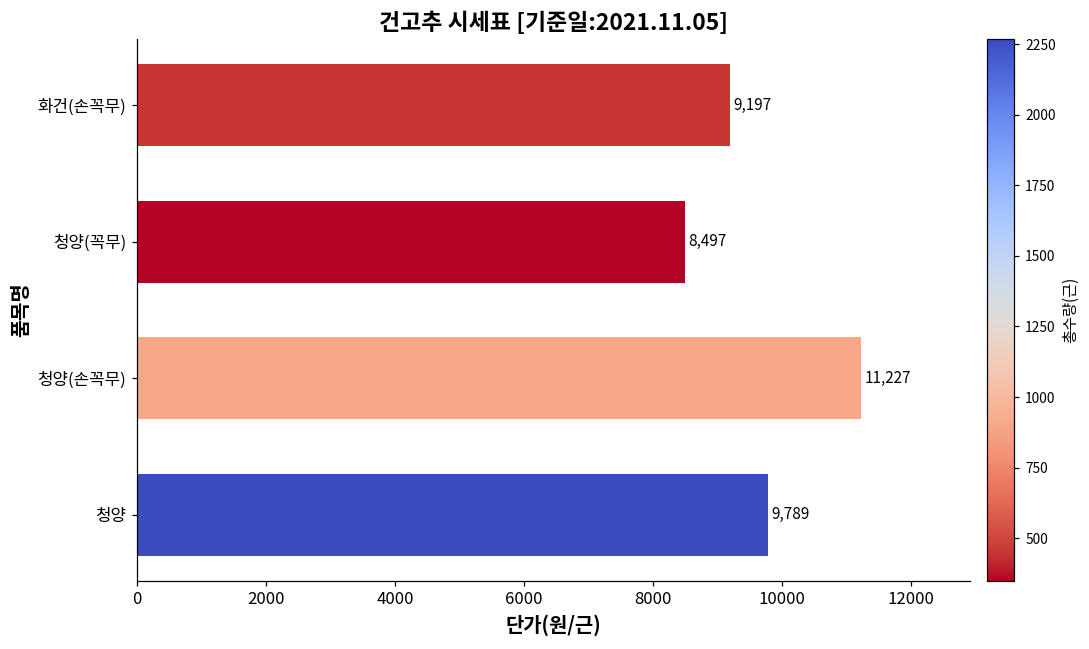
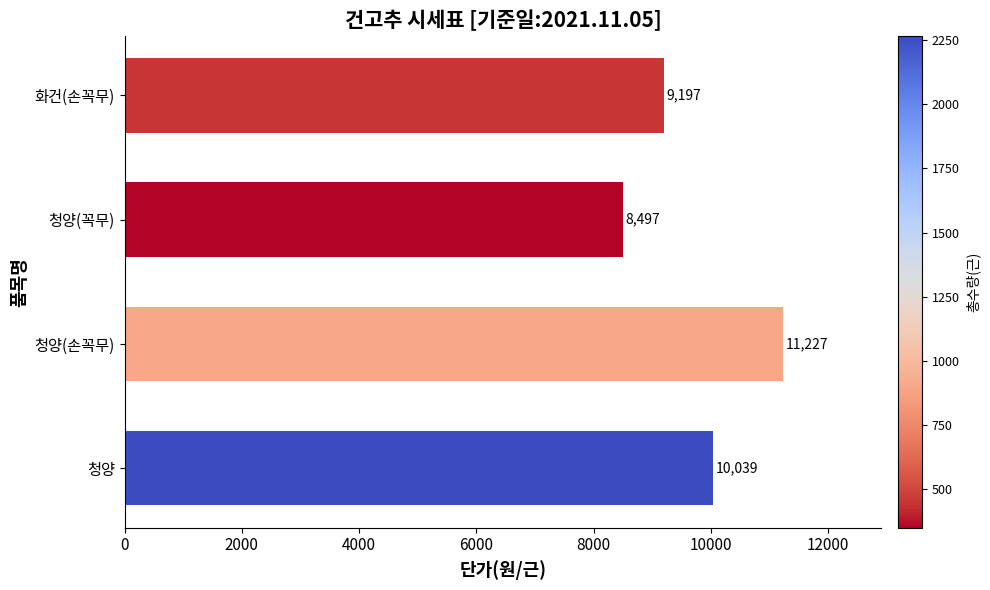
  {
    "화건(손꼭무)": "9,197",
    "청양(꼭무)": "8,497",
    "청양(손꼭무)": "11,227",
-   "청양": "9,789"
+   "청양": "10,039"
  }
